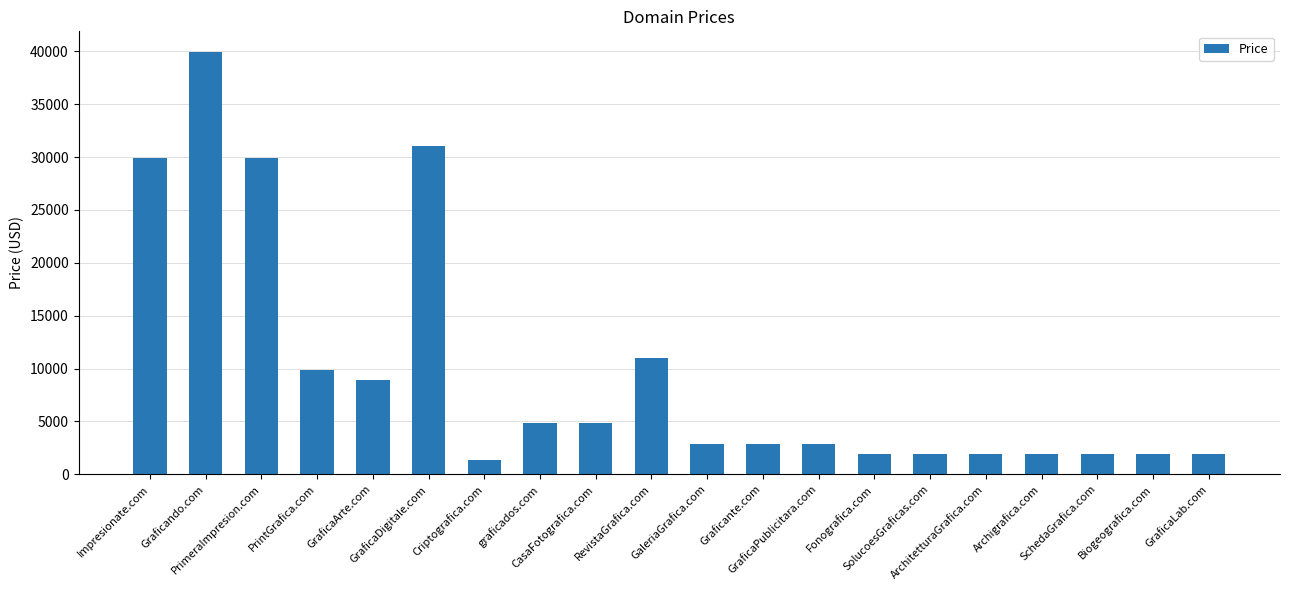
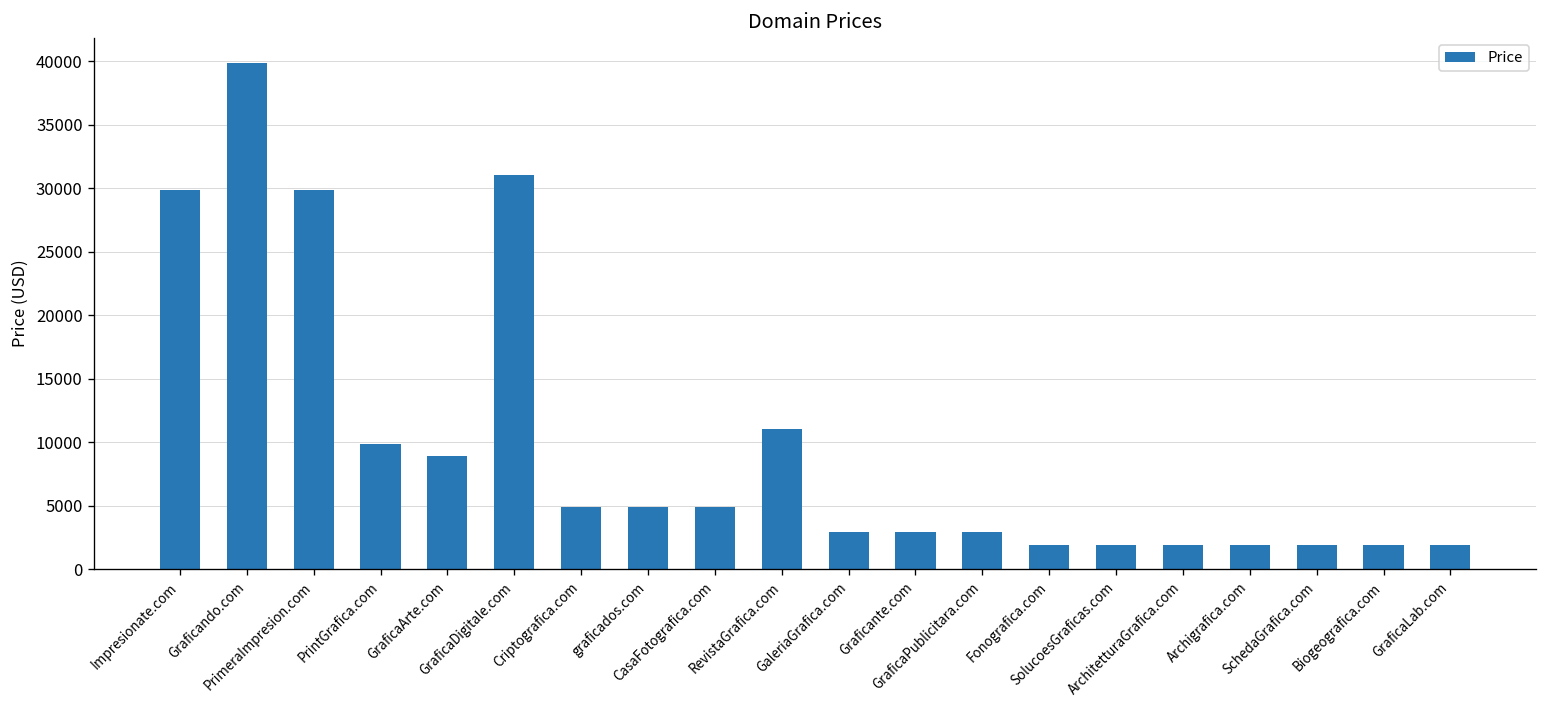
  {
    "Impresionate.com": 29900,
    "Graficando.com": 39900,
    "PrimeraImpresion.com": 29900,
    "PrintGrafica.com": 9900,
    "GraficaArte.com": 8900,
    "GraficaDigitale.com": 31100,
-   "Criptografica.com": 1400,
+   "Criptografica.com": 4900,
    "graficados.com": 4900,
    "CasaFotografica.com": 4900,
    "RevistaGrafica.com": 11000,
    "GaleriaGrafica.com": 2900,
    "Graficante.com": 2900,
    "GraficaPublicitara.com": 2900,
    "Fonografica.com": 1900,
    "SolucoesGraficas.com": 1900,
    "ArchitetturaGrafica.com": 1900,
    "Archigrafica.com": 1900,
    "SchedaGrafica.com": 1900,
    "Biogeografica.com": 1900,
    "GraficaLab.com": 1900
  }
